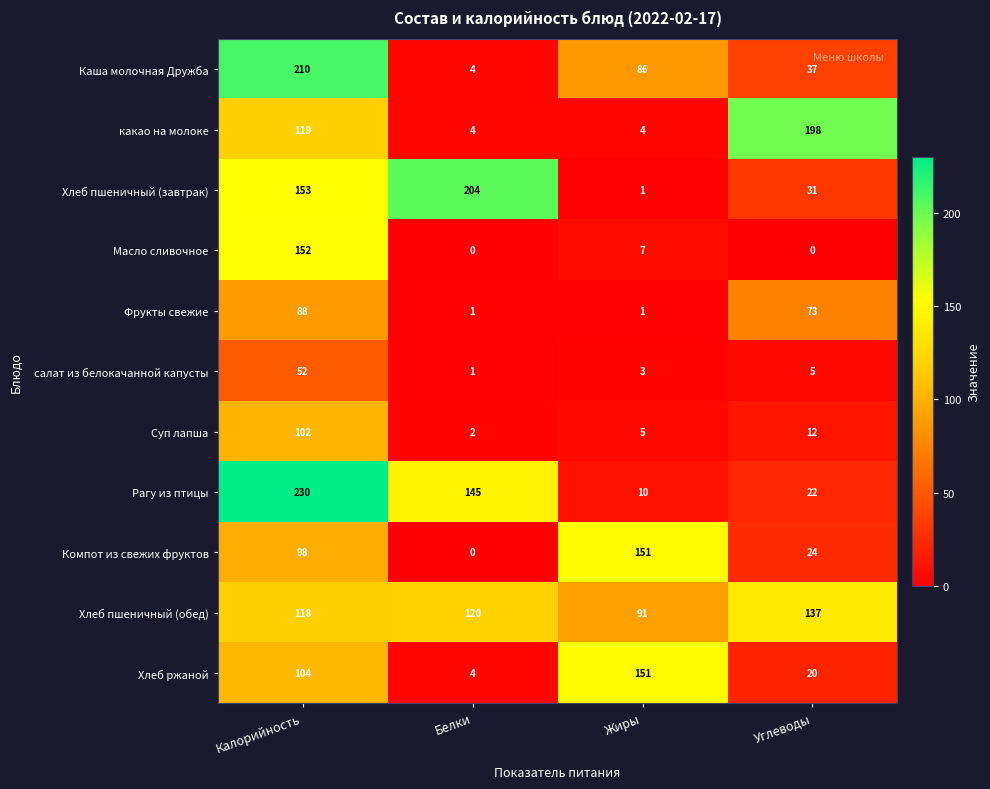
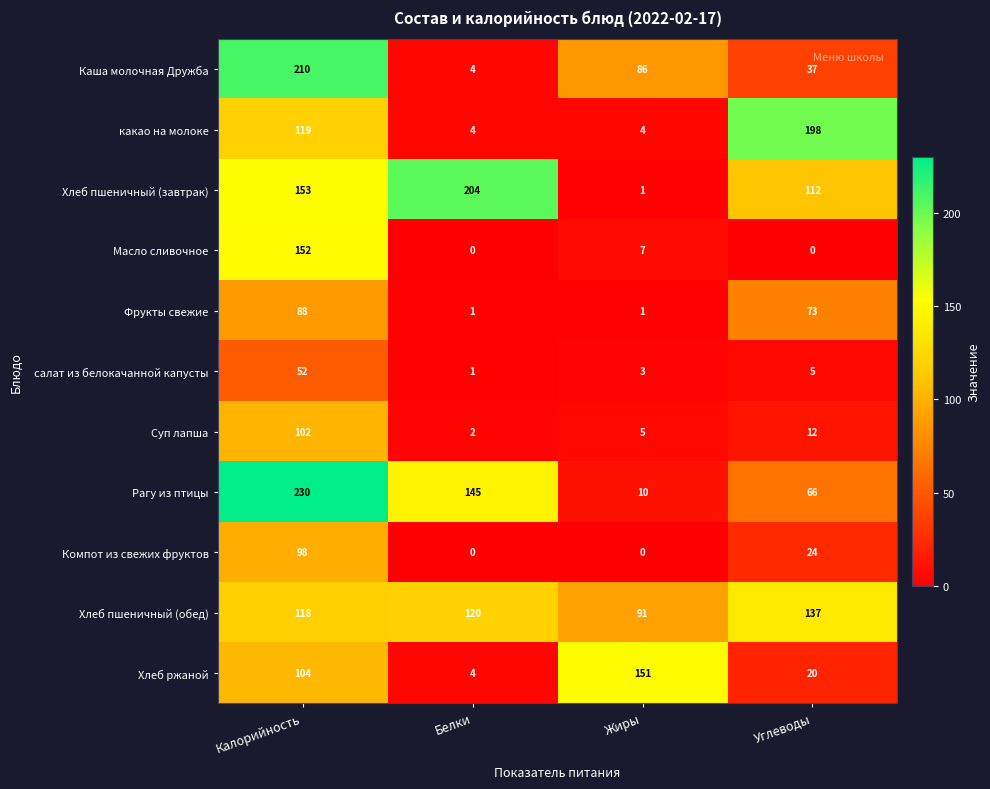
  {
    "Каша молочная Дружба": {
      "Калорийность": 210,
      "Белки": 4,
      "Жиры": 86
    },
    "какао на молоке": {
      "Калорийность": 119,
      "Белки": 4,
      "Жиры": 4,
      "Углеводы": 198
    },
    "Хлеб пшеничный (завтрак)": {
      "Калорийность": 153,
      "Белки": 204,
      "Жиры": 1,
-     "Углеводы": 31
+     "Углеводы": 112
    },
    "Масло сливочное": {
      "Калорийность": 152,
      "Белки": 0,
      "Жиры": 7,
      "Углеводы": 0
    },
    "Фрукты свежие": {
      "Калорийность": 88,
      "Белки": 1,
      "Жиры": 1,
      "Углеводы": 73
    },
    "салат из белокачанной капусты": {
      "Калорийность": 52,
      "Белки": 1,
      "Жиры": 3,
      "Углеводы": 5
    },
    "Суп лапша": {
      "Калорийность": 102,
      "Белки": 2,
      "Жиры": 5,
      "Углеводы": 12
    },
    "Рагу из птицы": {
      "Калорийность": 230,
      "Белки": 145,
      "Жиры": 10,
-     "Углеводы": 22
+     "Углеводы": 66
    },
    "Компот из свежих фруктов": {
      "Калорийность": 98,
      "Белки": 0,
-     "Жиры": 151,
+     "Жиры": 0,
      "Углеводы": 24
    },
    "Хлеб пшеничный (обед)": {
      "Калорийность": 118,
      "Белки": 120,
      "Жиры": 91,
      "Углеводы": 137
    },
    "Хлеб ржаной": {
      "Калорийность": 104,
      "Белки": 4,
      "Жиры": 151,
      "Углеводы": 20
    }
  }
